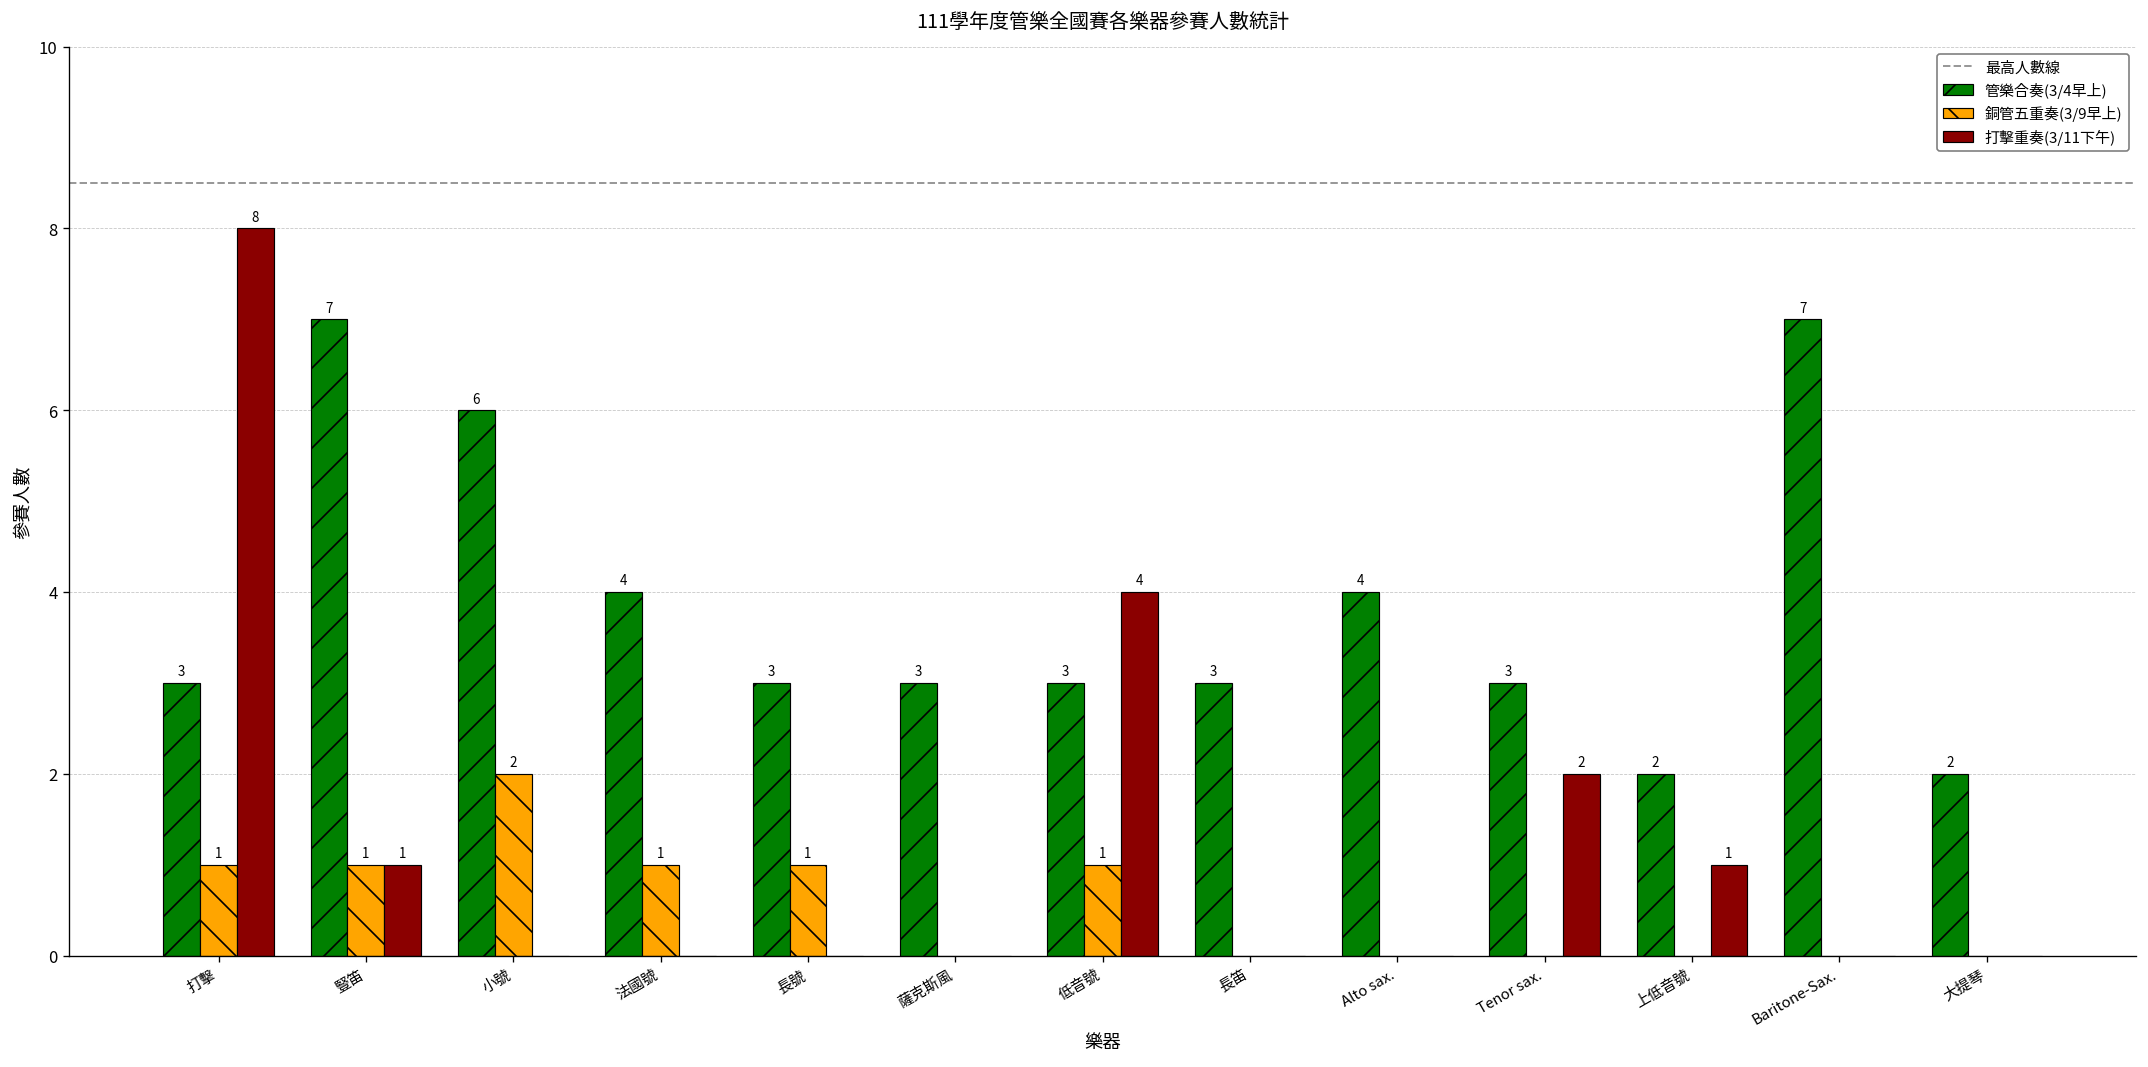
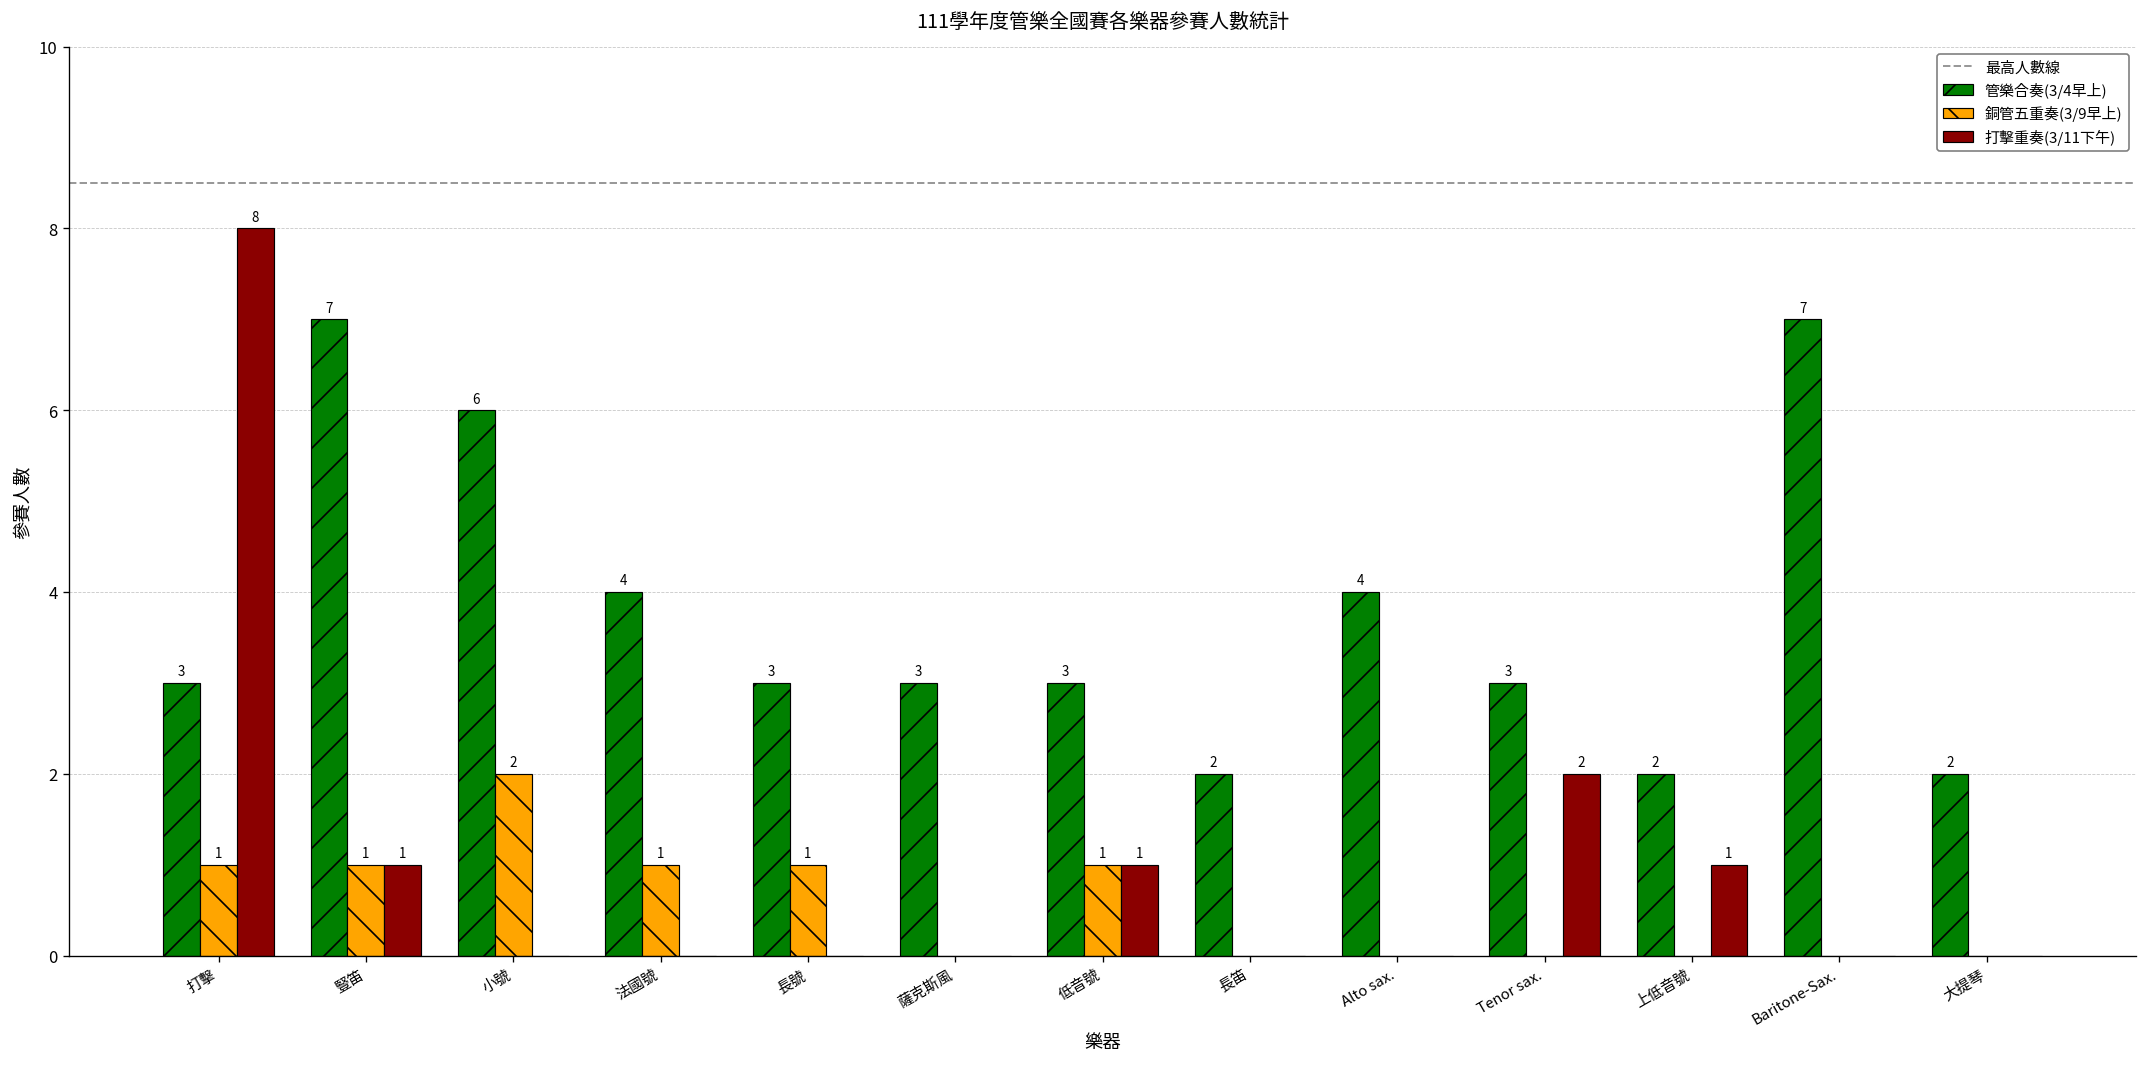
  {
    "管樂合奏(3/4早上)": {
      "打擊": 3,
      "豎笛": 7,
      "小號": 6,
      "法國號": 4,
      "長號": 3,
      "薩克斯風": 3,
      "低音號": 3,
-     "長笛": 3,
+     "長笛": 2,
      "Alto sax.": 4,
      "Tenor sax.": 3,
      "上低音號": 2,
      "Baritone-Sax.": 7,
      "大提琴": 2
    },
    "銅管五重奏(3/9早上)": {
      "打擊": 1,
      "豎笛": 1,
      "小號": 2,
      "法國號": 1,
      "長號": 1,
      "低音號": 1
    },
    "打擊重奏(3/11下午)": {
      "打擊": 8,
      "豎笛": 1,
-     "低音號": 4,
+     "低音號": 1,
      "Tenor sax.": 2,
      "上低音號": 1
    }
  }
